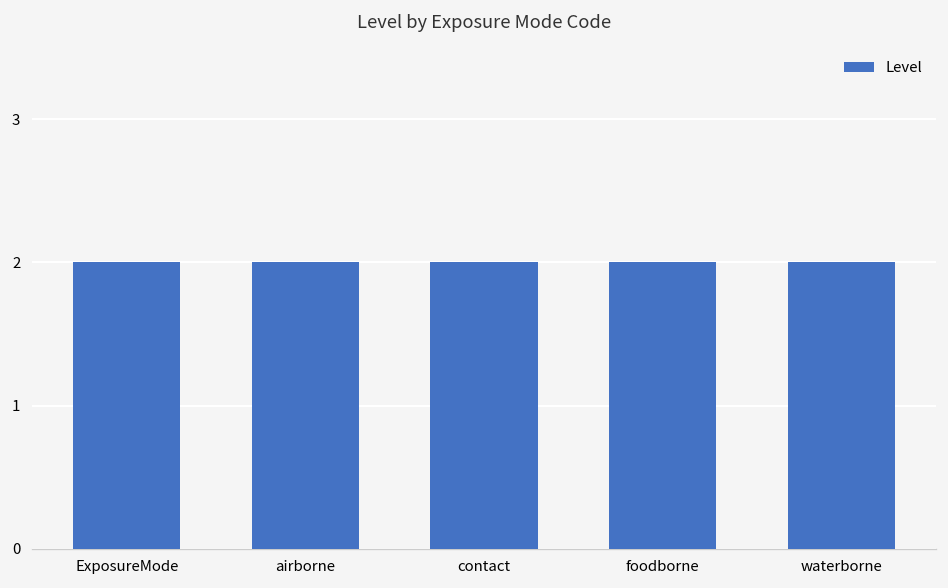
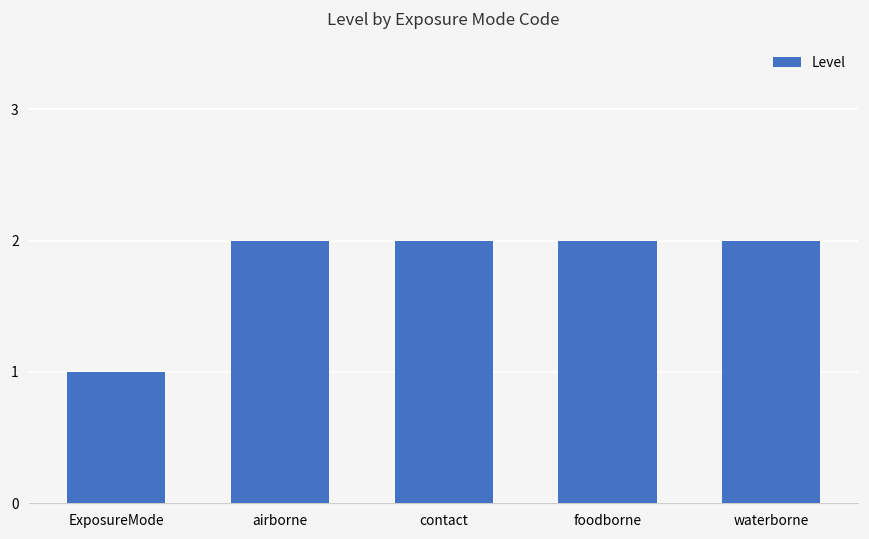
  {
-   "ExposureMode": 2,
+   "ExposureMode": 1,
    "airborne": 2,
    "contact": 2,
    "foodborne": 2,
    "waterborne": 2
  }
